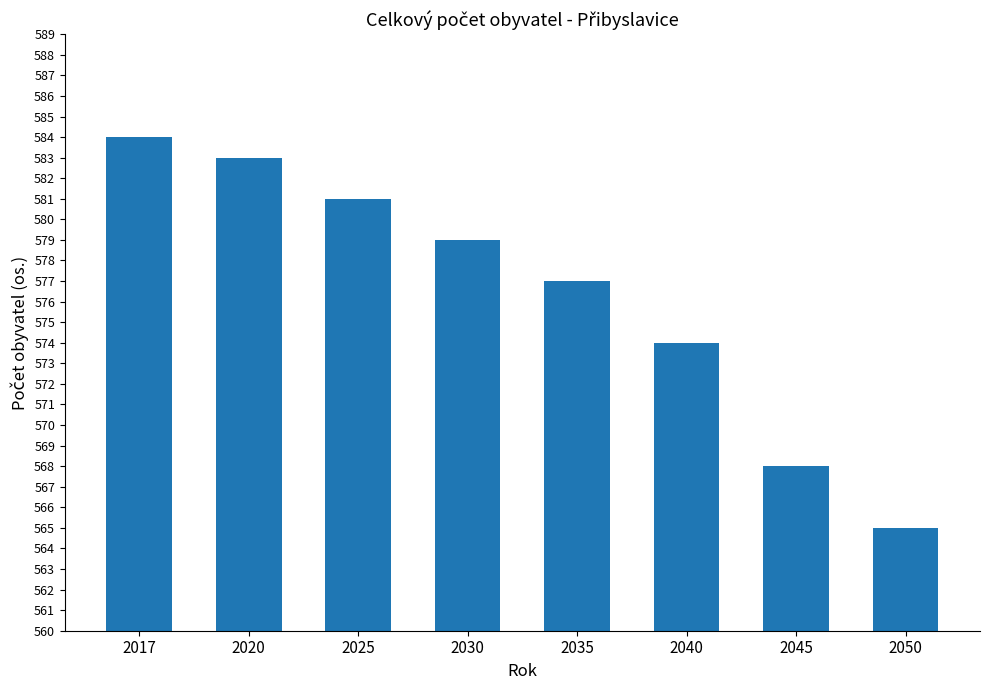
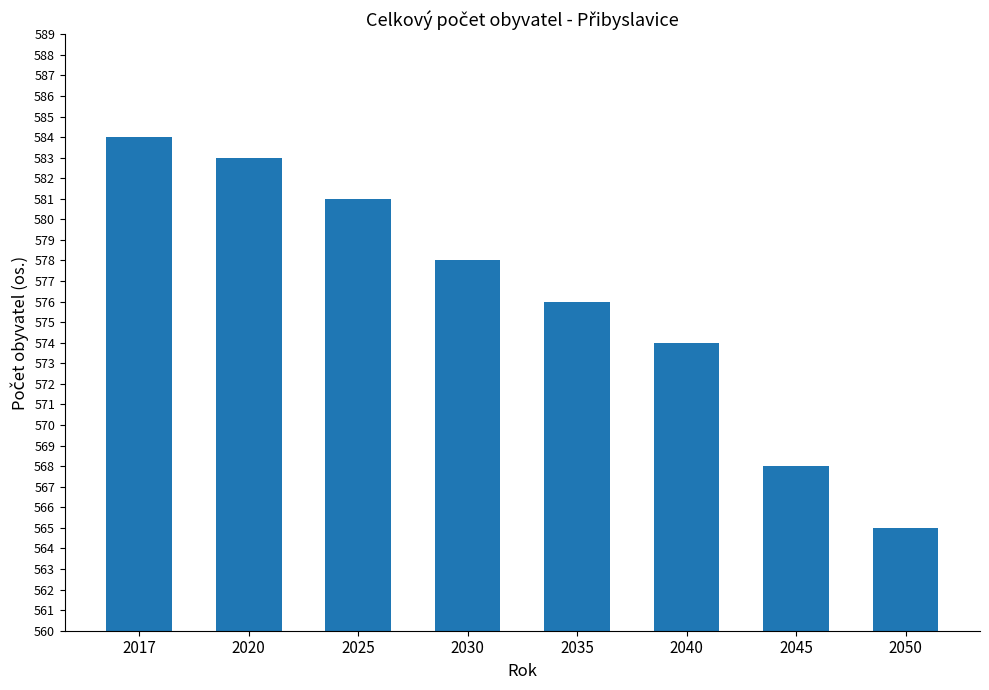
  {
    "2017": 584,
    "2020": 583,
    "2025": 581,
-   "2030": 579,
-   "2035": 577,
+   "2030": 578,
+   "2035": 576,
    "2040": 574,
    "2045": 568,
    "2050": 565
  }
